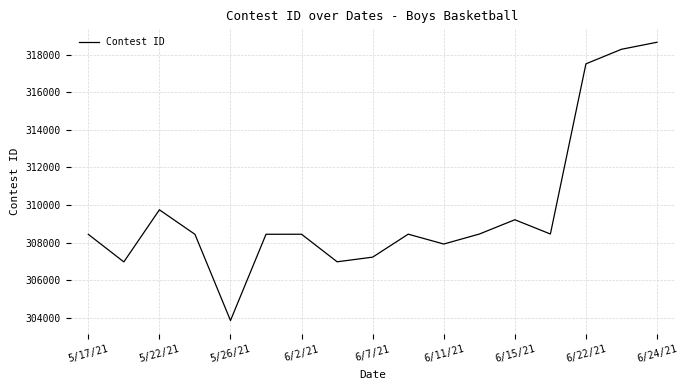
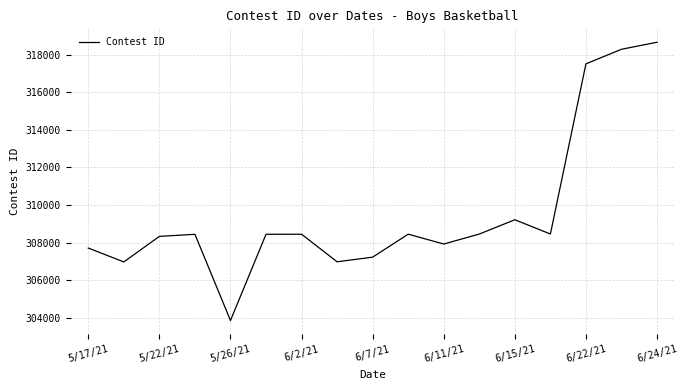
  {
-   "5/17/21": 308400,
-   "5/22/21": 309700,
+   "5/17/21": 307700,
+   "5/22/21": 308300,
    "5/26/21": 303900,
    "6/2/21": 308400,
    "6/7/21": 307200,
    "6/11/21": 307900,
    "6/15/21": 309200,
    "6/22/21": 317500,
    "6/24/21": 318700
  }
